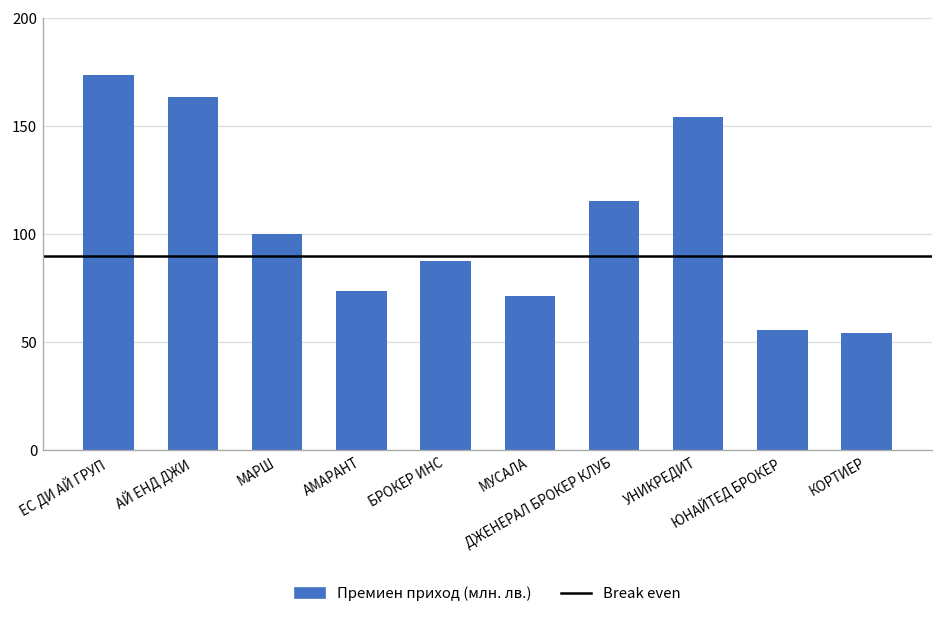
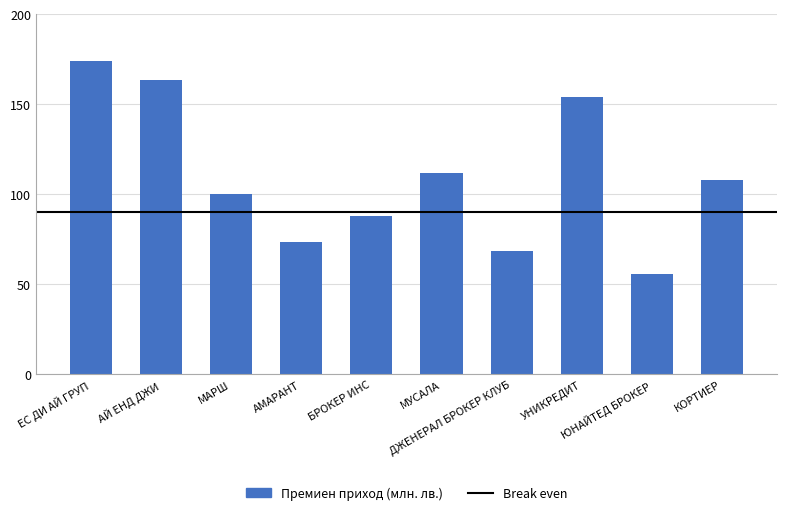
  {
    "ЕС ДИ АЙ ГРУП": 174,
    "АЙ ЕНД ДЖИ": 164,
    "МАРШ": 100,
    "АМАРАНТ": 73,
    "БРОКЕР ИНС": 88,
-   "МУСАЛА": 72,
-   "ДЖЕНЕРАЛ БРОКЕР КЛУБ": 115,
+   "МУСАЛА": 112,
+   "ДЖЕНЕРАЛ БРОКЕР КЛУБ": 69,
    "УНИКРЕДИТ": 154,
    "ЮНАЙТЕД БРОКЕР": 56,
-   "КОРТИЕР": 54
+   "КОРТИЕР": 108
  }
